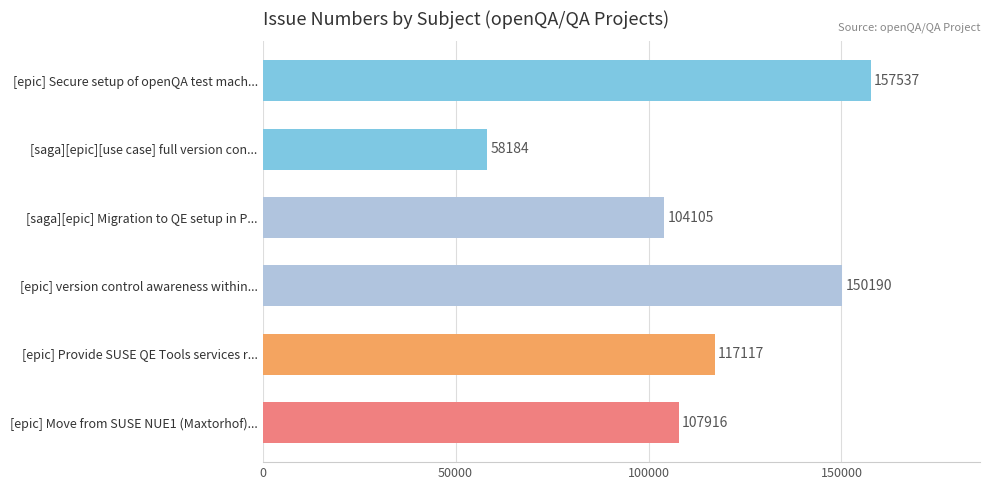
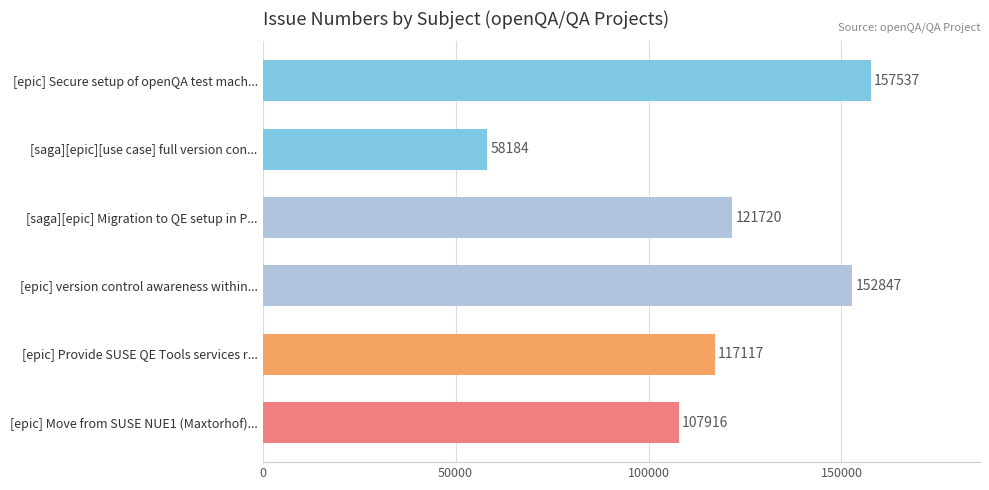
  {
    "[epic] Secure setup of openQA test mach...": 157537,
    "[saga][epic][use case] full version con...": 58184,
-   "[saga][epic] Migration to QE setup in P...": 104105,
-   "[epic] version control awareness within...": 150190,
+   "[saga][epic] Migration to QE setup in P...": 121720,
+   "[epic] version control awareness within...": 152847,
    "[epic] Provide SUSE QE Tools services r...": 117117,
    "[epic] Move from SUSE NUE1 (Maxtorhof)...": 107916
  }
